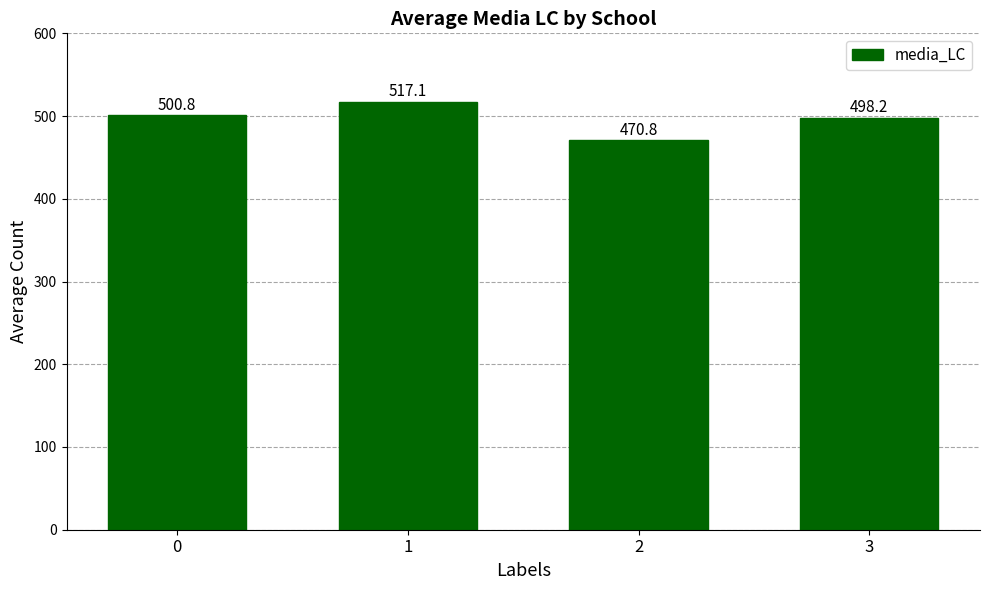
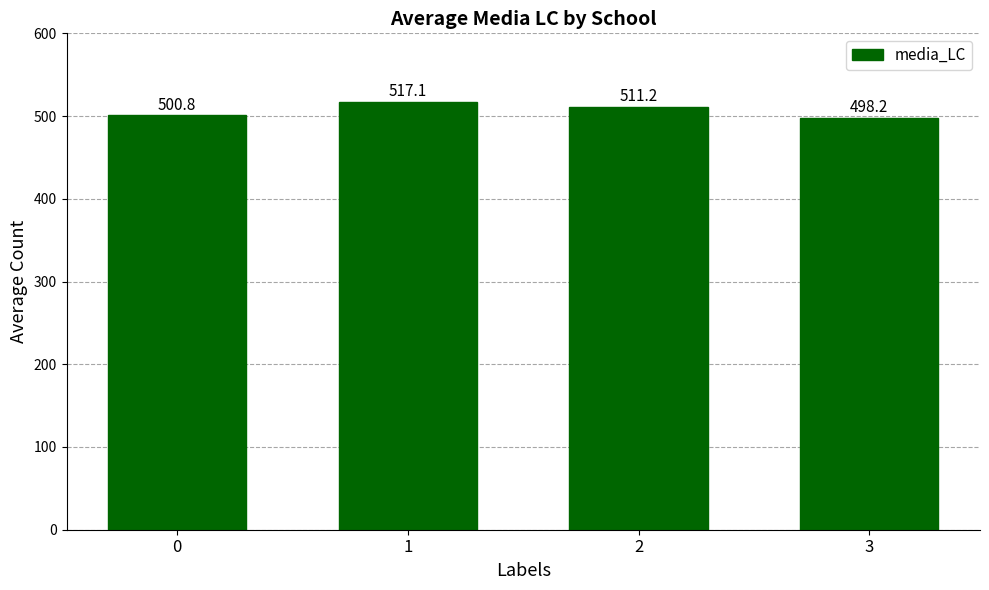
  {
    "0": 500.8,
    "1": 517.1,
-   "2": 470.8,
+   "2": 511.2,
    "3": 498.2
  }
